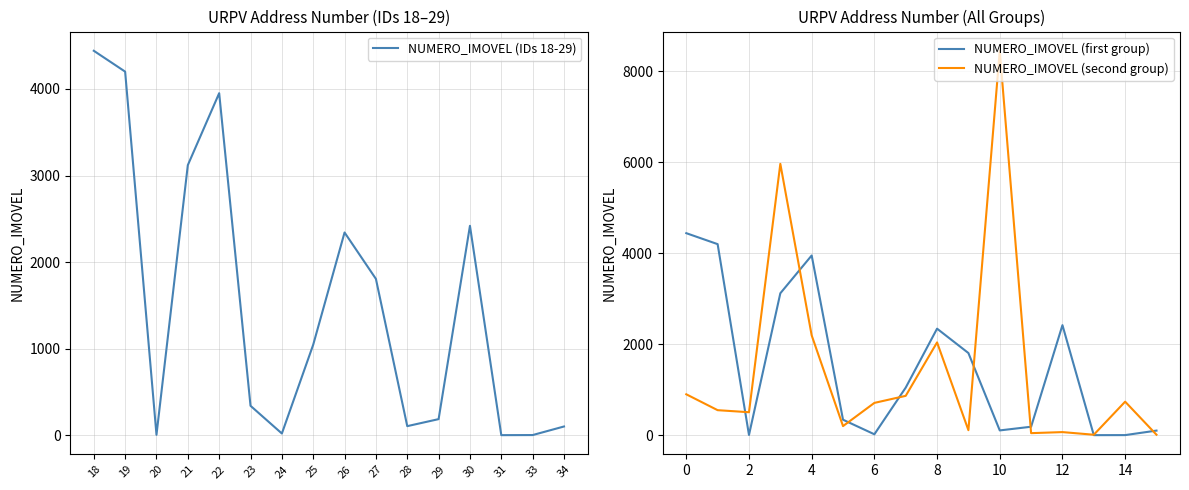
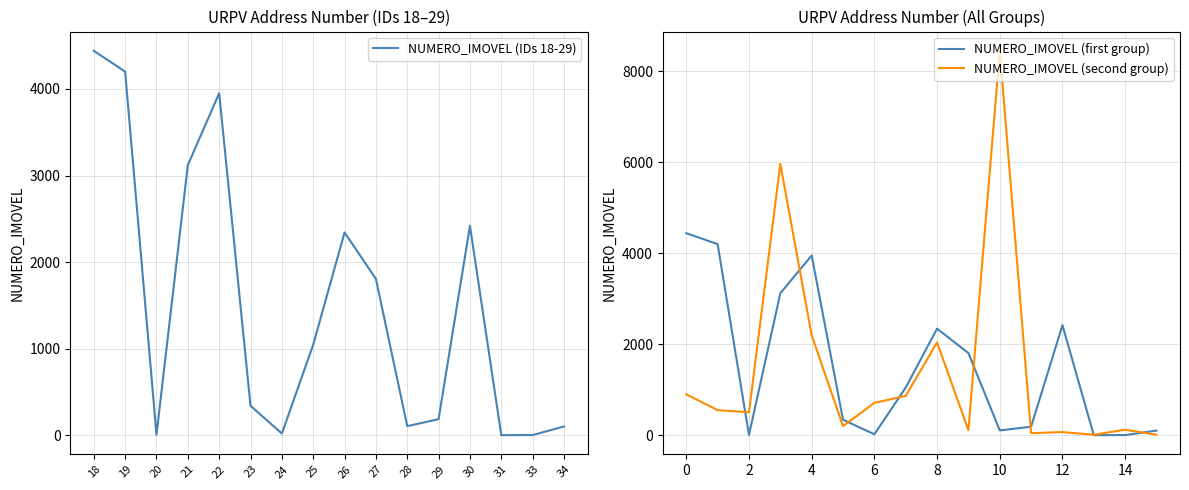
  {
    "URPV Address Number (IDs 18–29)": {
      "18": 4400,
      "19": 4200,
      "20": 0,
      "21": 3100,
      "22": 4000,
      "23": 300,
      "24": 0,
      "25": 1000,
      "26": 2300,
      "27": 1800,
      "28": 100,
      "29": 200,
      "30": 2400,
      "31": 0,
      "33": 0,
      "34": 100
    },
    "URPV Address Number (All Groups)": {
      "NUMERO_IMOVEL (first group)": {
        "0": 4400,
        "2": 0,
        "4": 4000,
        "6": 0,
        "8": 2300,
        "10": 100,
        "12": 2400,
        "14": 0
      },
      "NUMERO_IMOVEL (second group)": {
        "0": 900,
        "2": 500,
        "4": 2200,
        "6": 700,
        "8": 2000,
        "12": 100,
-       "14": 700
+       "14": 100
      }
    }
  }
